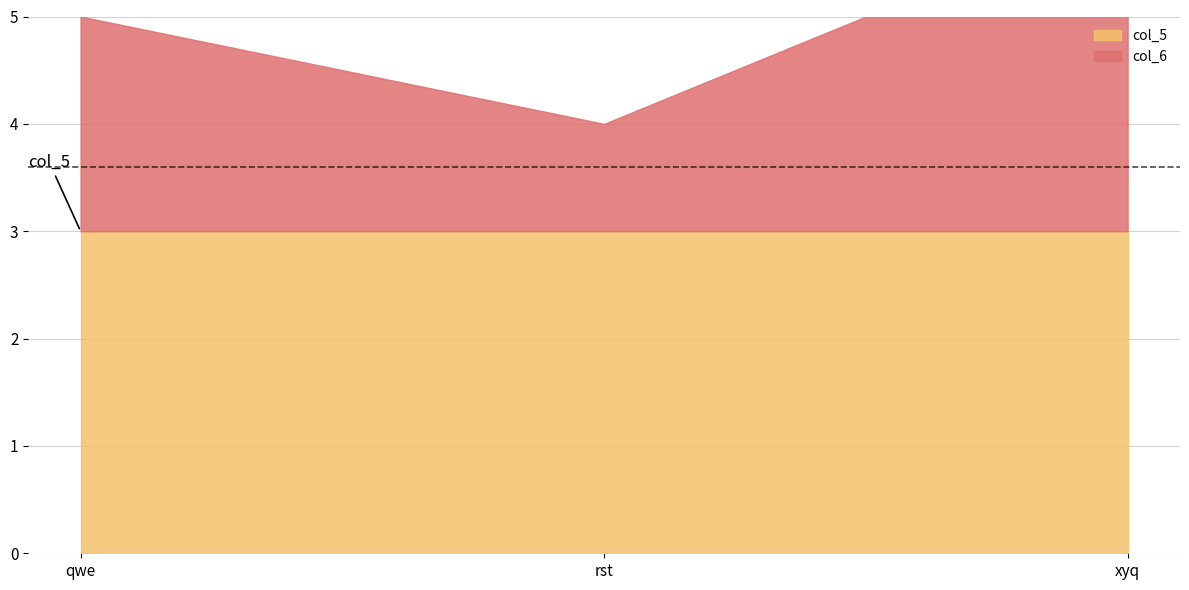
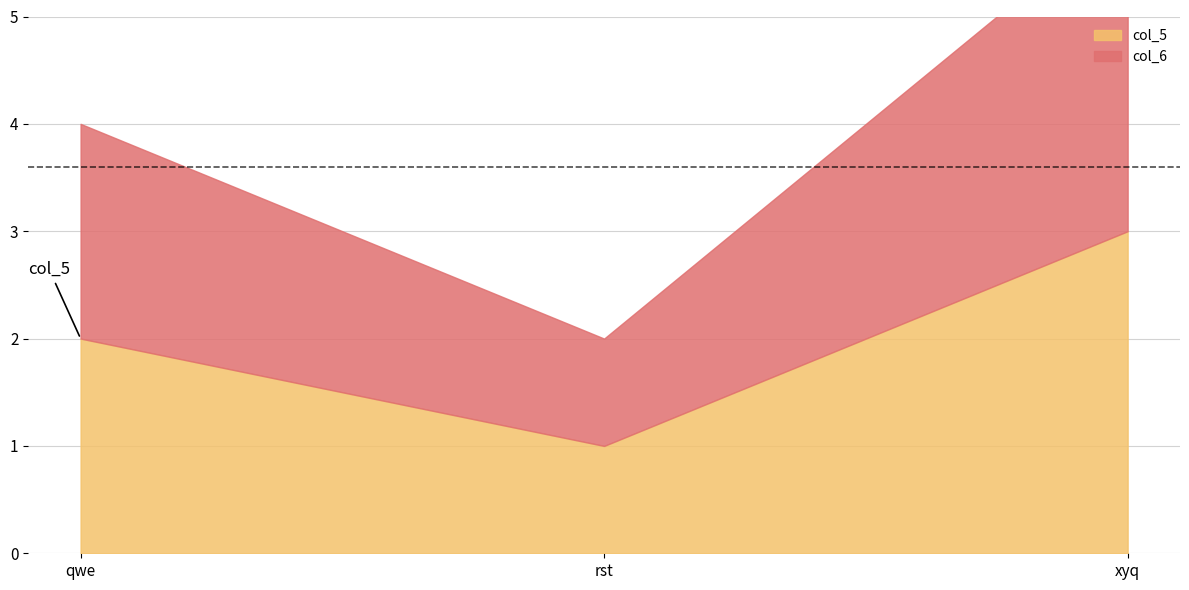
  {
    "col_5": {
-     "qwe": 3,
-     "rst": 3,
+     "qwe": 2,
+     "rst": 1,
      "xyq": 3
    },
    "col_6": {
      "qwe": 2,
      "rst": 1
    }
  }
